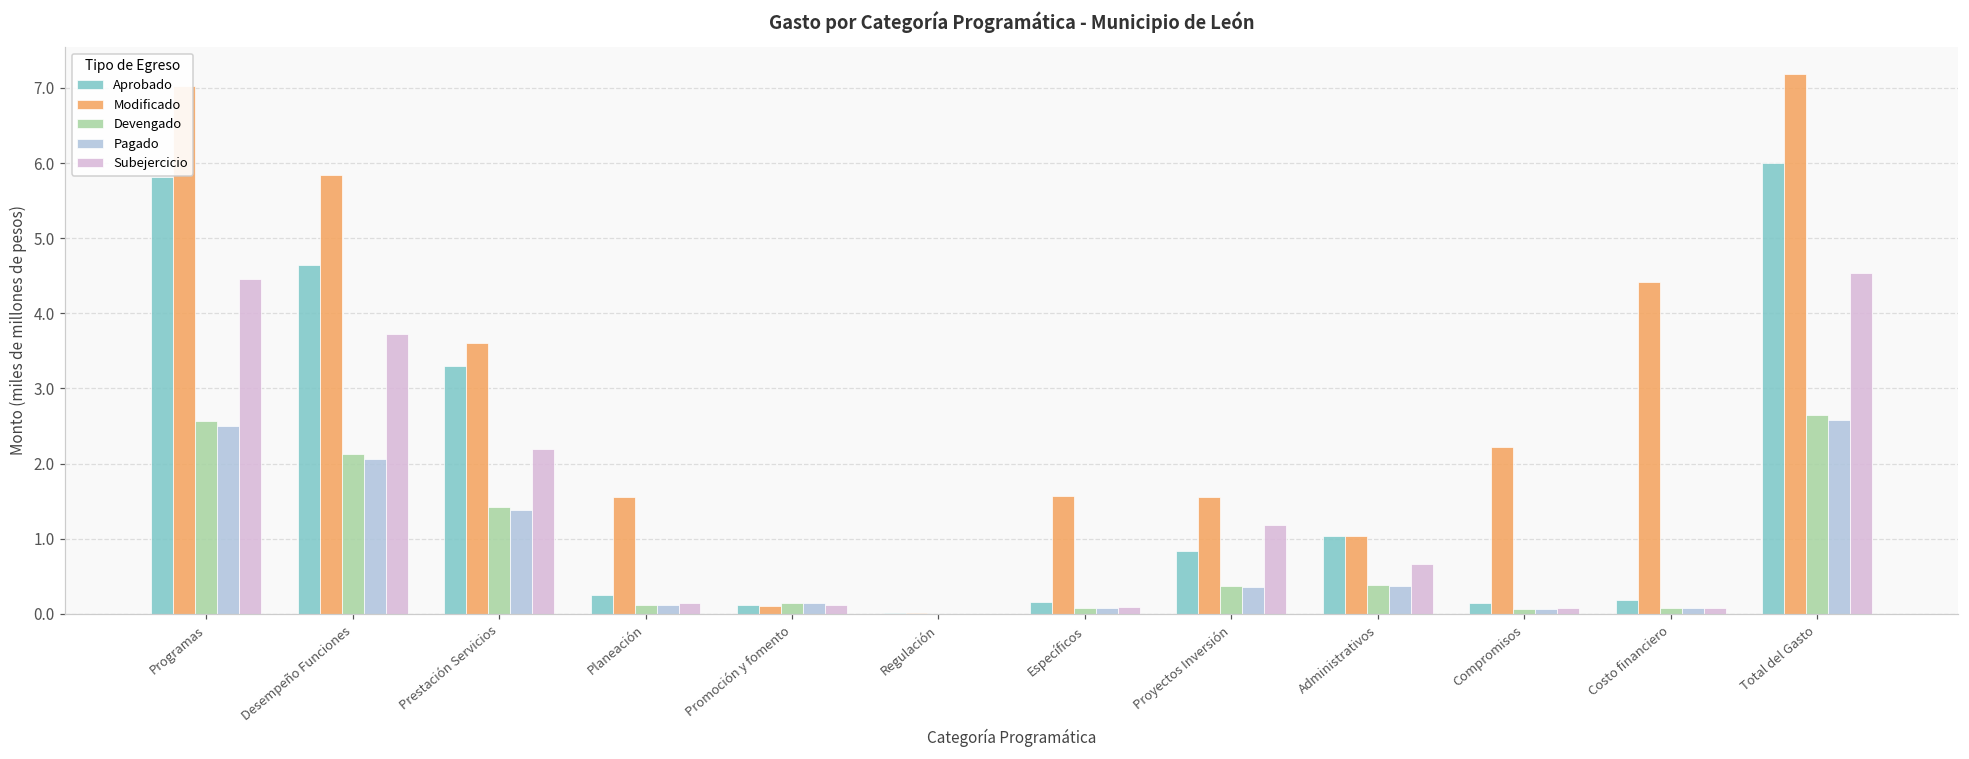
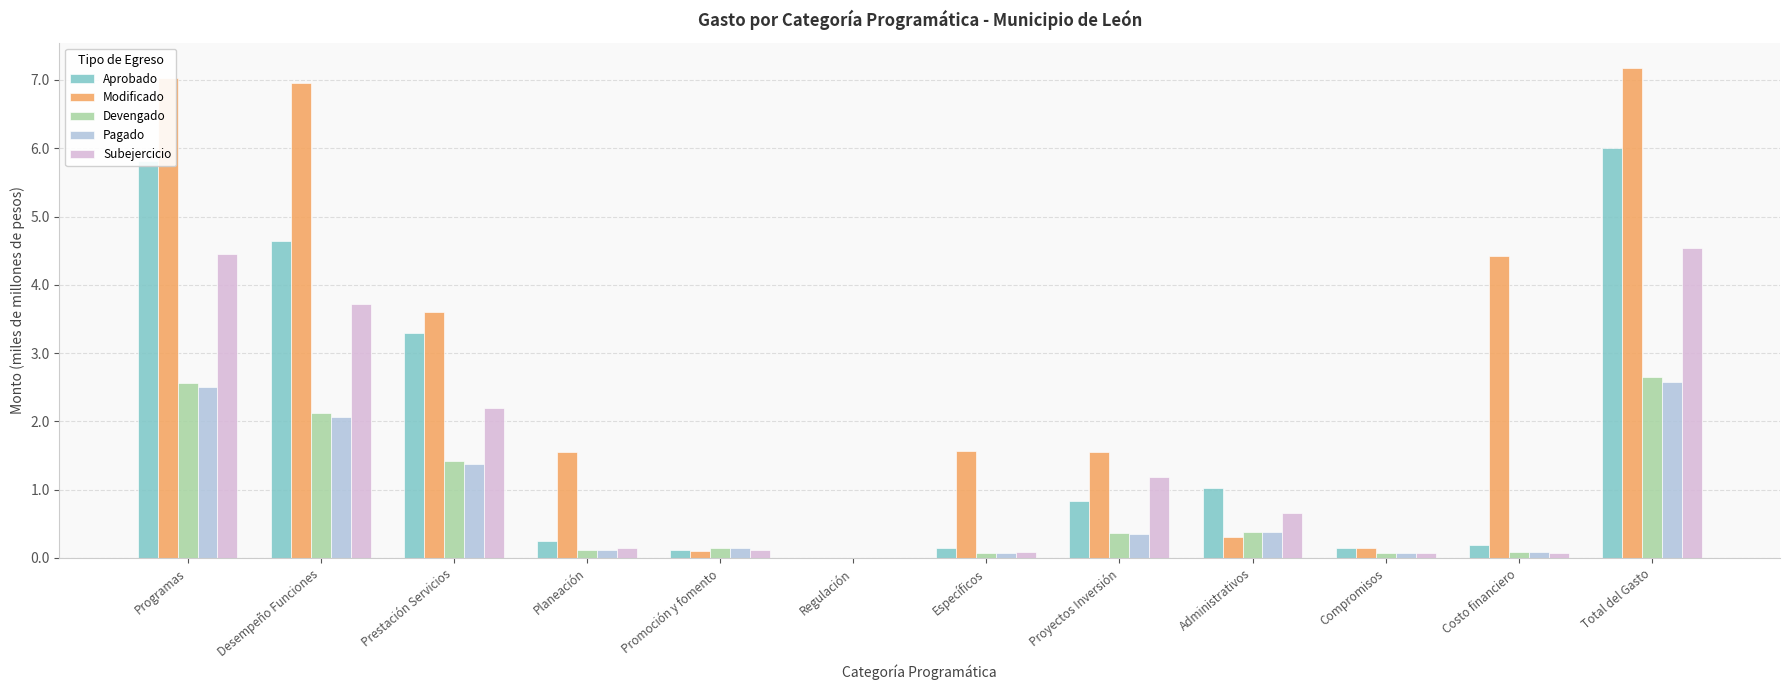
  {
    "Modificado": {
-     "Desempeño Funciones": 5.8,
+     "Desempeño Funciones": 7.0,
      "Prestación Servicios": 3.6,
      "Planeación": 1.6,
      "Promoción y fomento": 0.1,
      "Específicos": 1.6,
      "Proyectos Inversión": 1.6,
-     "Administrativos": 1.0,
-     "Compromisos": 2.2,
+     "Administrativos": 0.3,
+     "Compromisos": 0.1,
      "Costo financiero": 4.4,
      "Total del Gasto": 7.2
    }
  }
